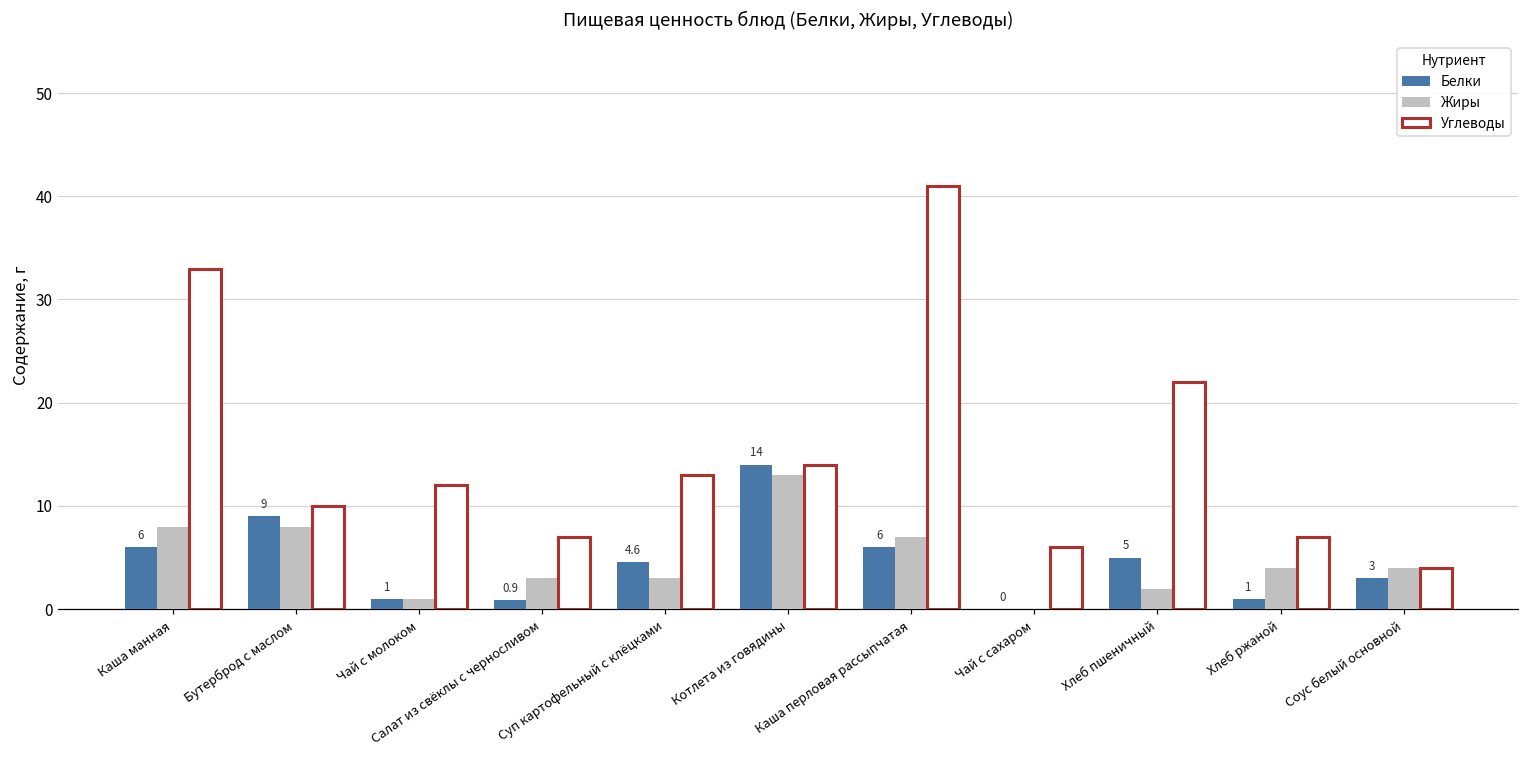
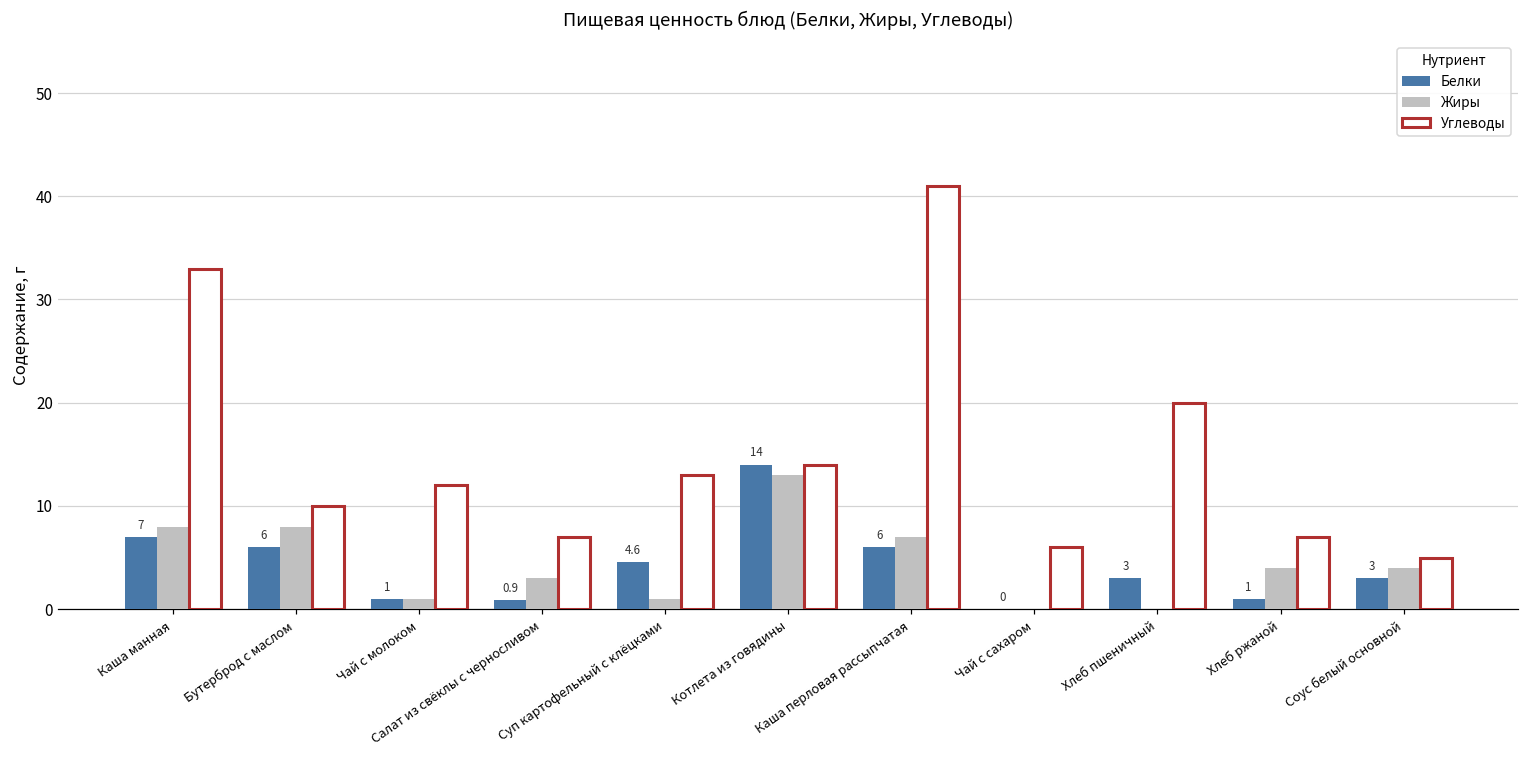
  {
    "Белки": {
-     "Каша манная": 6,
-     "Бутерброд с маслом": 9,
+     "Каша манная": 7,
+     "Бутерброд с маслом": 6,
      "Чай с молоком": 1,
      "Салат из свёклы с черносливом": 0.9,
      "Суп картофельный с клёцками": 4.6,
      "Котлета из говядины": 14,
      "Каша перловая рассыпчатая": 6,
      "Чай с сахаром": 0,
-     "Хлеб пшеничный": 5,
+     "Хлеб пшеничный": 3,
      "Хлеб ржаной": 1,
      "Соус белый основной": 3
    },
    "Жиры": {
      "Каша манная": 8,
      "Бутерброд с маслом": 8,
      "Салат из свёклы с черносливом": 3,
-     "Суп картофельный с клёцками": 3,
+     "Суп картофельный с клёцками": 1,
      "Котлета из говядины": 13,
      "Каша перловая рассыпчатая": 7,
-     "Хлеб пшеничный": 2,
+     "Хлеб пшеничный": 0,
      "Хлеб ржаной": 4,
      "Соус белый основной": 4
    },
    "Углеводы": {
      "Каша манная": 33,
      "Бутерброд с маслом": 10,
      "Чай с молоком": 12,
      "Салат из свёклы с черносливом": 7,
      "Суп картофельный с клёцками": 13,
      "Котлета из говядины": 14,
      "Каша перловая рассыпчатая": 41,
      "Чай с сахаром": 6,
-     "Хлеб пшеничный": 22,
+     "Хлеб пшеничный": 20,
      "Хлеб ржаной": 7,
-     "Соус белый основной": 4
+     "Соус белый основной": 5
    }
  }
